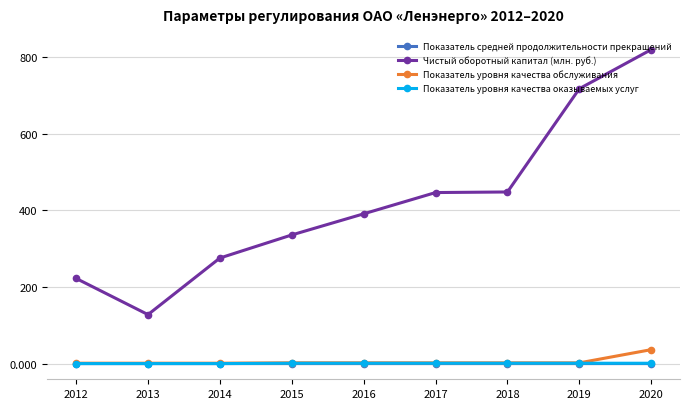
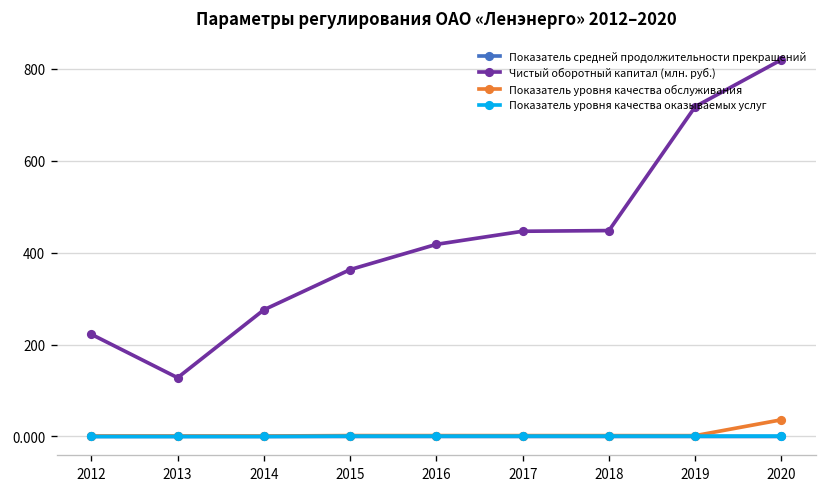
  {
    "Чистый оборотный капитал (млн. руб.)": {
      "2012": 220,
      "2013": 130,
      "2014": 280,
-     "2015": 340,
-     "2016": 390,
+     "2015": 360,
+     "2016": 420,
      "2017": 450,
      "2018": 450,
      "2019": 720,
      "2020": 820
    },
    "Показатель уровня качества обслуживания": {
      "2020": 40
    }
  }
